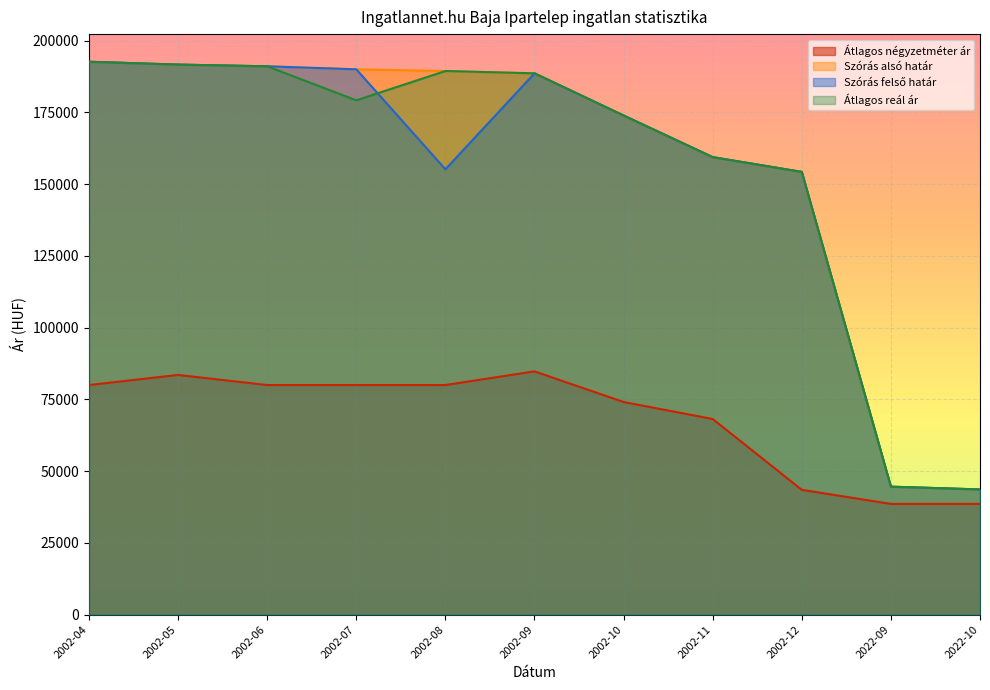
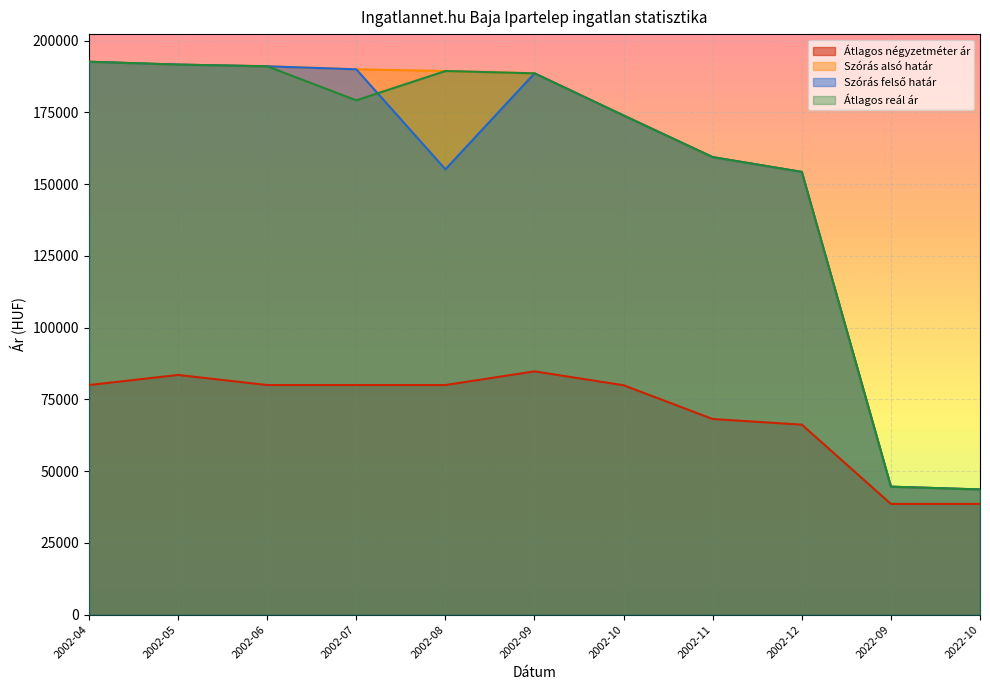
  {
    "Átlagos négyzetméter ár": {
      "2002-04": 80000,
      "2002-05": 84000,
      "2002-06": 80000,
      "2002-07": 80000,
      "2002-08": 80000,
      "2002-09": 85000,
-     "2002-10": 74000,
+     "2002-10": 80000,
      "2002-11": 68000,
-     "2002-12": 43000,
+     "2002-12": 66000,
      "2022-09": 39000,
      "2022-10": 39000
    },
    "Szórás felső határ": {
      "2002-08": 155000
    },
    "Átlagos reál ár": {
      "2002-07": 179000
    }
  }
